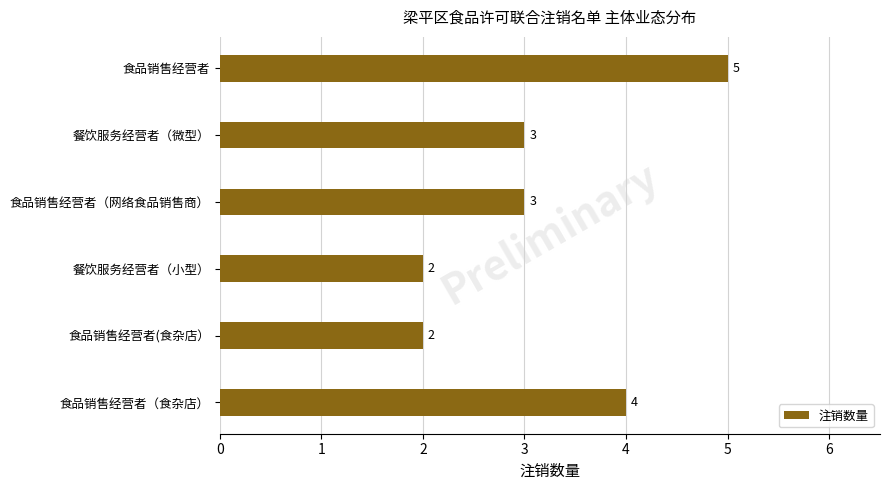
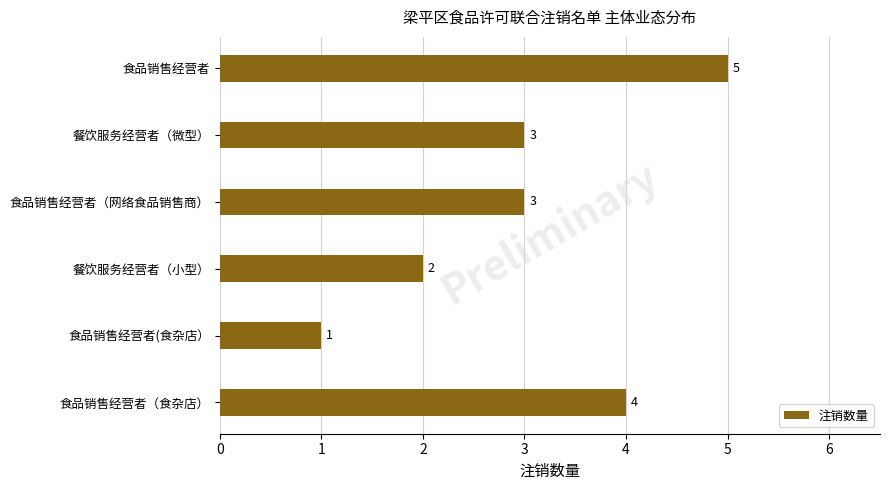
  {
    "食品销售经营者": 5,
    "餐饮服务经营者（微型）": 3,
    "食品销售经营者（网络食品销售商）": 3,
    "餐饮服务经营者（小型）": 2,
-   "食品销售经营者(食杂店）": 2,
+   "食品销售经营者(食杂店）": 1,
    "食品销售经营者（食杂店）": 4
  }
